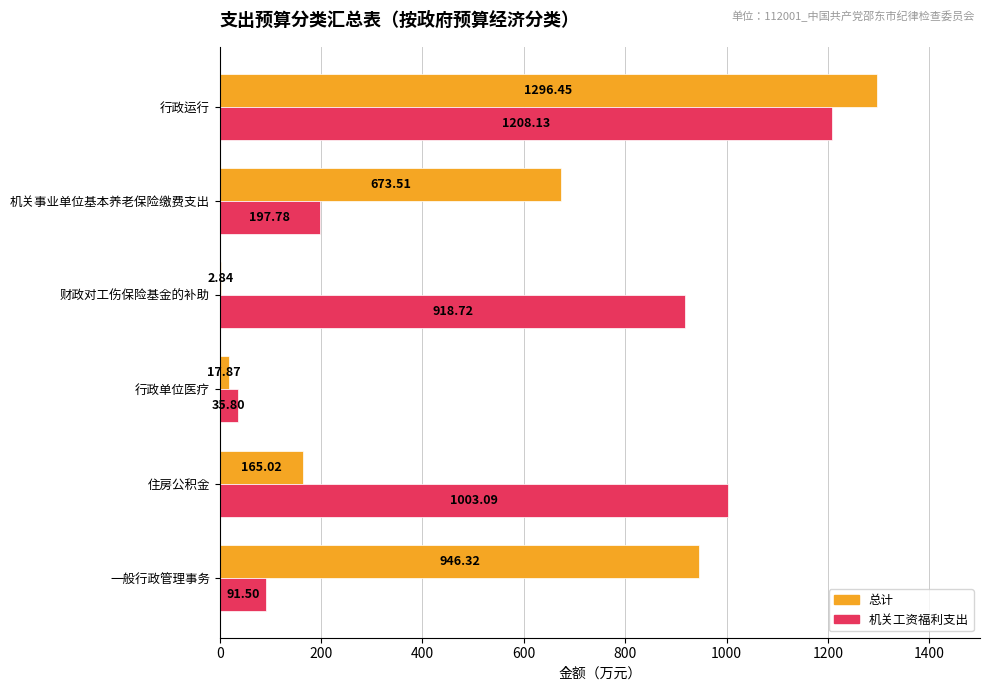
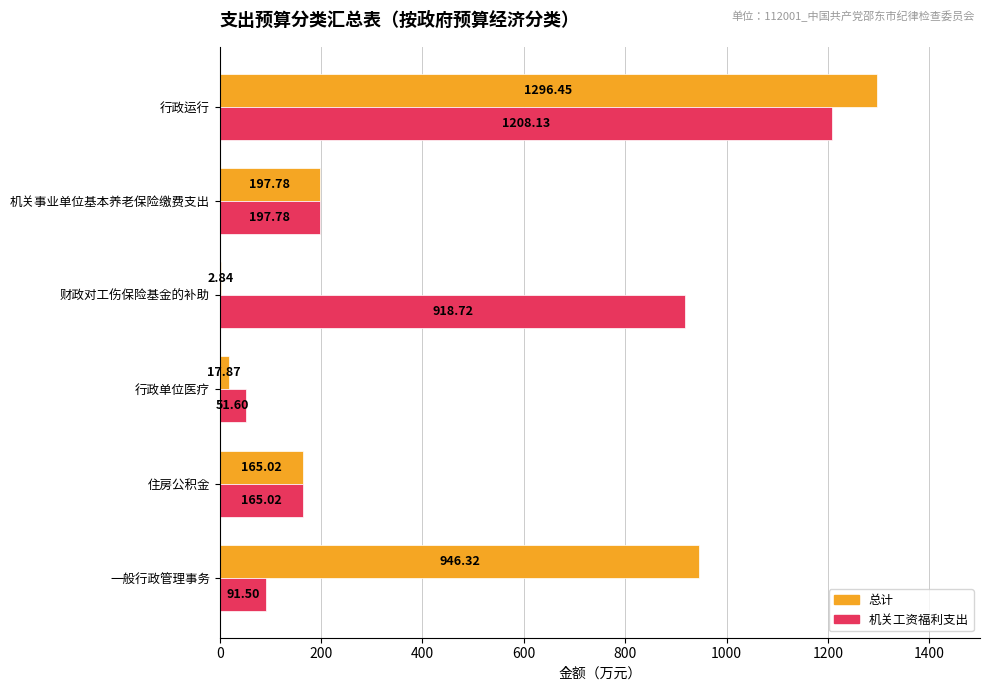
  {
    "总计": {
      "行政运行": 1296.45,
-     "机关事业单位基本养老保险缴费支出": 673.51,
+     "机关事业单位基本养老保险缴费支出": 197.78,
      "财政对工伤保险基金的补助": 2.84,
      "行政单位医疗": 17.87,
      "住房公积金": 165.02,
      "一般行政管理事务": 946.32
    },
    "机关工资福利支出": {
      "行政运行": 1208.13,
      "机关事业单位基本养老保险缴费支出": 197.78,
      "财政对工伤保险基金的补助": 918.72,
-     "行政单位医疗": 35.80,
-     "住房公积金": 1003.09,
+     "行政单位医疗": 51.60,
+     "住房公积金": 165.02,
      "一般行政管理事务": 91.50
    }
  }
